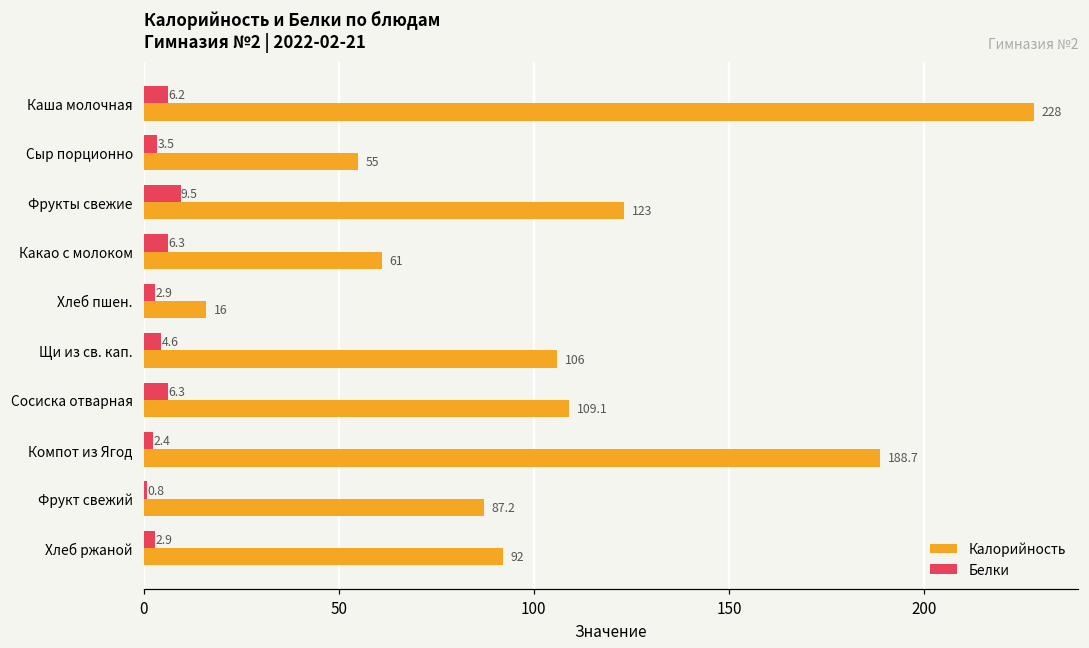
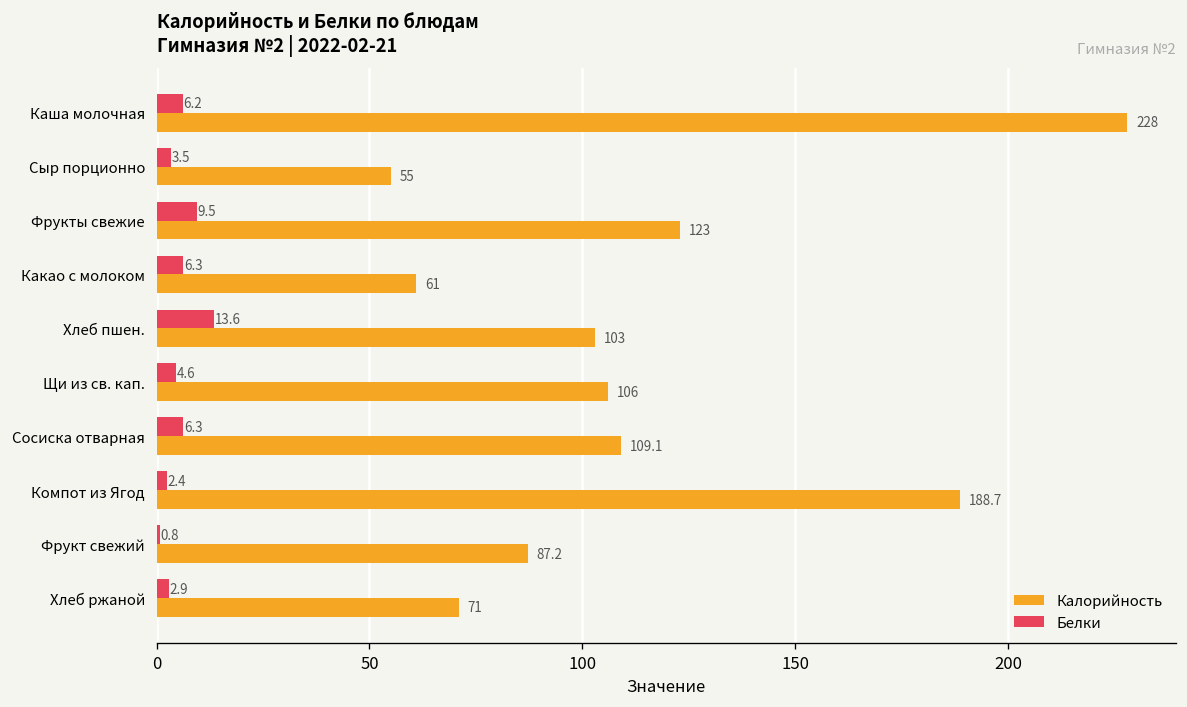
  {
    "Калорийность": {
      "Каша молочная": 228,
      "Сыр порционно": 55,
      "Фрукты свежие": 123,
      "Какао с молоком": 61,
-     "Хлеб пшен.": 16,
+     "Хлеб пшен.": 103,
      "Щи из св. кап.": 106,
      "Сосиска отварная": 109.1,
      "Компот из Ягод": 188.7,
      "Фрукт свежий": 87.2,
-     "Хлеб ржаной": 92
+     "Хлеб ржаной": 71
    },
    "Белки": {
      "Каша молочная": 6.2,
      "Сыр порционно": 3.5,
      "Фрукты свежие": 9.5,
      "Какао с молоком": 6.3,
-     "Хлеб пшен.": 2.9,
+     "Хлеб пшен.": 13.6,
      "Щи из св. кап.": 4.6,
      "Сосиска отварная": 6.3,
      "Компот из Ягод": 2.4,
      "Фрукт свежий": 0.8,
      "Хлеб ржаной": 2.9
    }
  }
